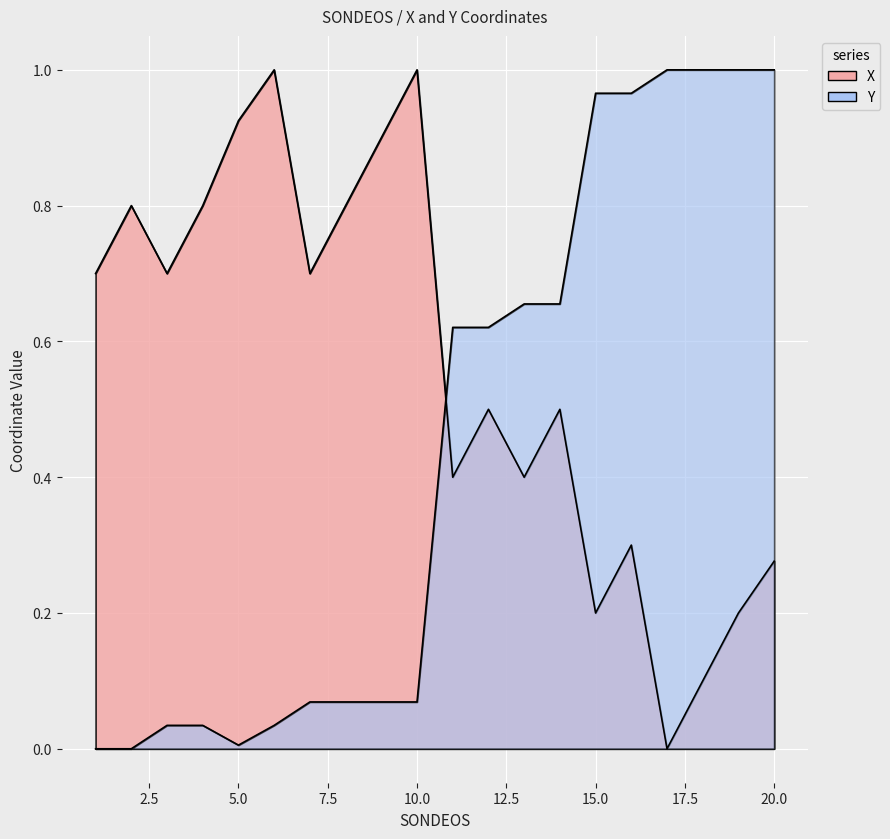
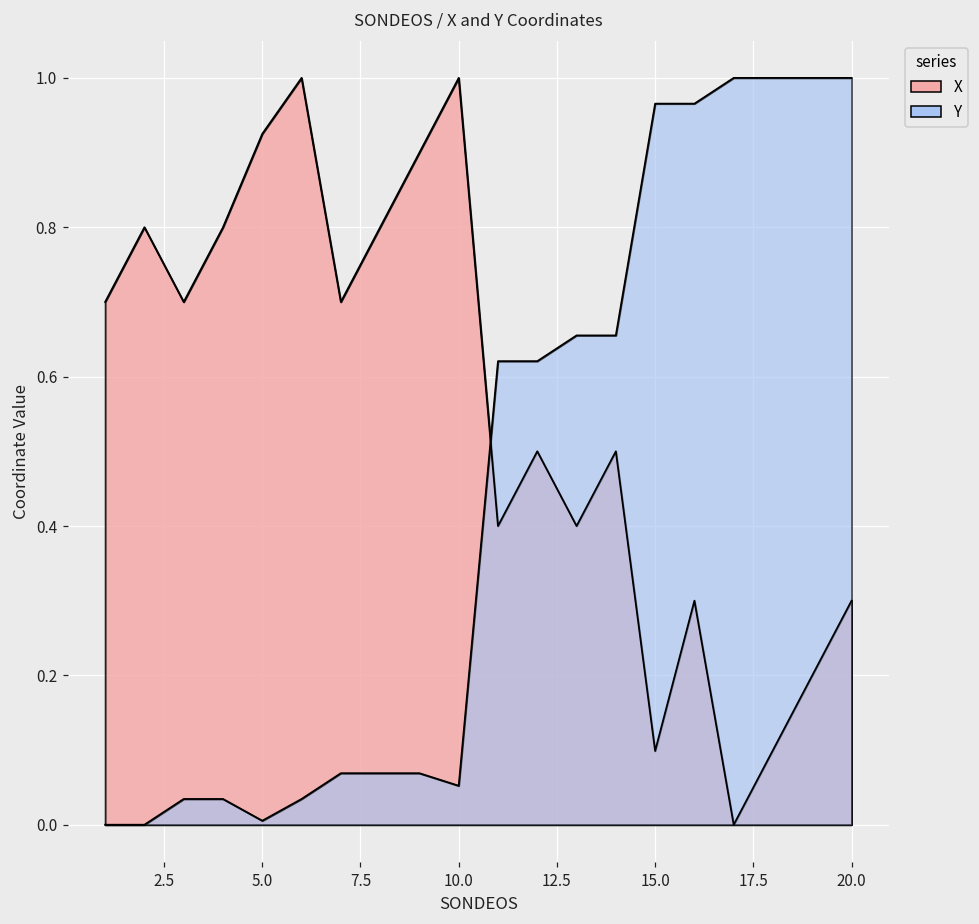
  {
    "X": {
      "5.0": 0.93,
      "10.0": 1.00,
-     "15.0": 0.20,
-     "20.0": 0.28
+     "15.0": 0.10,
+     "20.0": 0.30
    },
    "Y": {
      "5.0": 0.01,
-     "10.0": 0.07,
+     "10.0": 0.05,
      "15.0": 0.97,
      "20.0": 1.00
    }
  }
